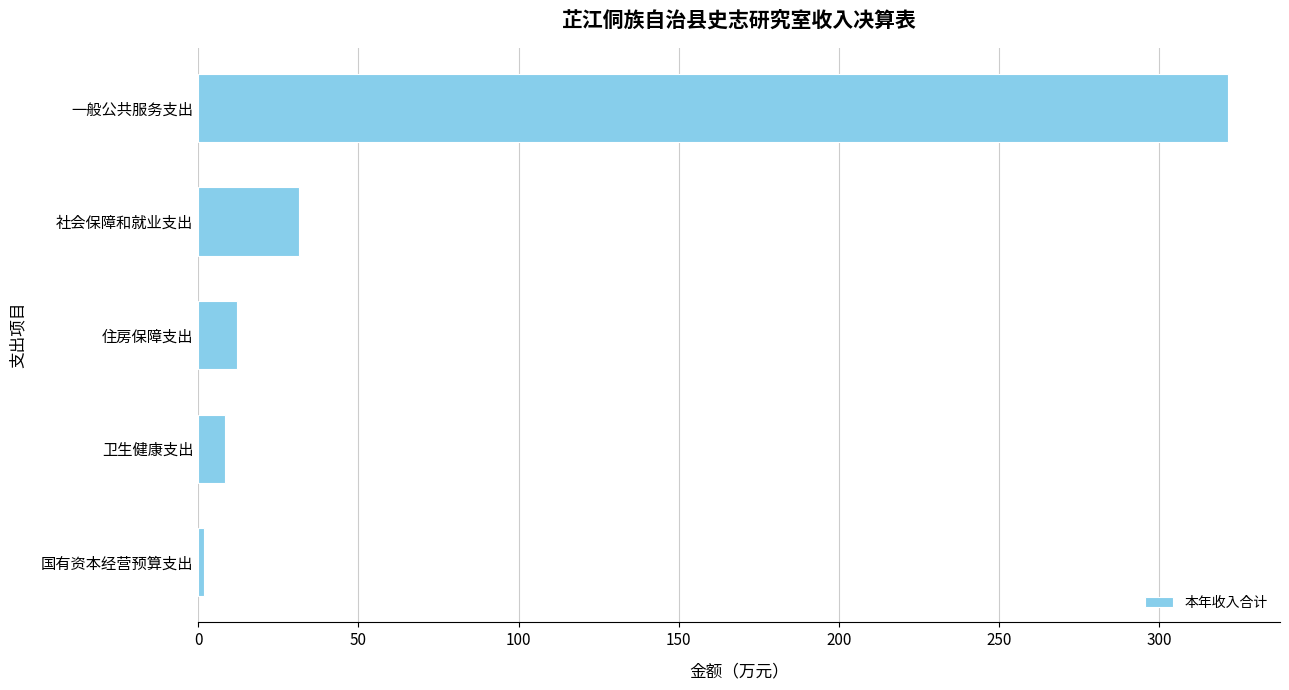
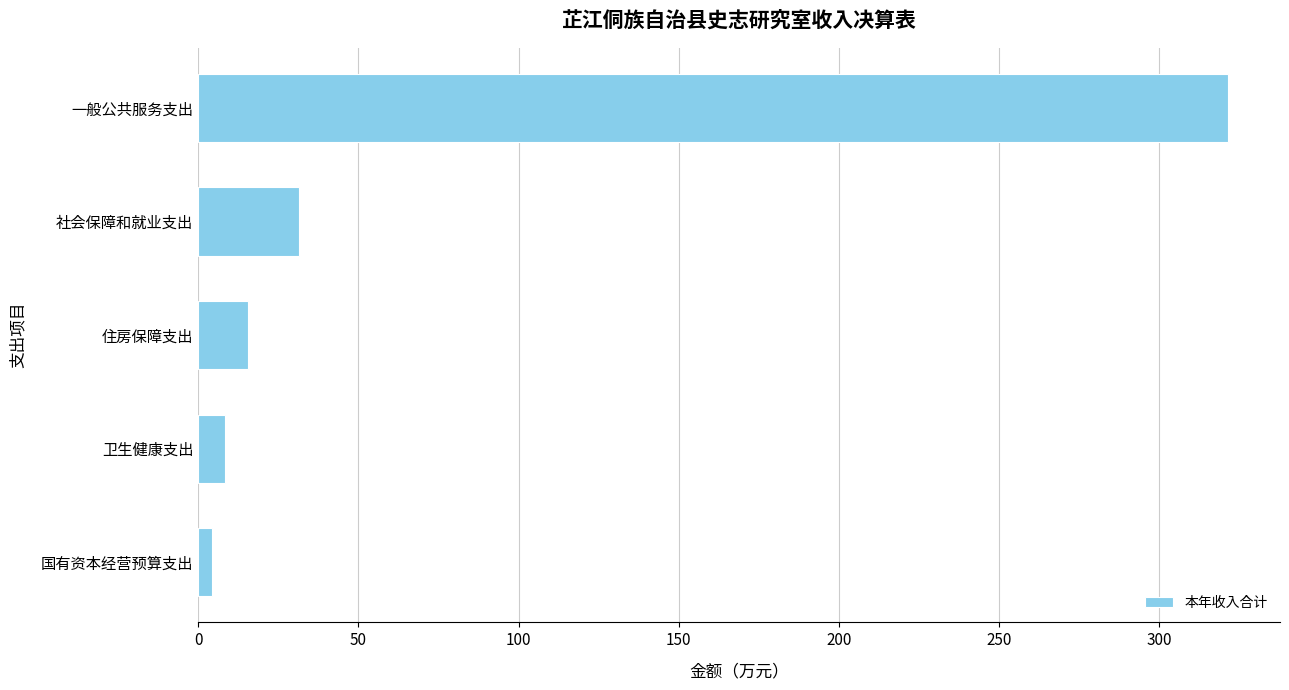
  {
    "一般公共服务支出": 322,
    "社会保障和就业支出": 31,
-   "住房保障支出": 12,
+   "住房保障支出": 16,
    "卫生健康支出": 8,
-   "国有资本经营预算支出": 2
+   "国有资本经营预算支出": 4
  }
